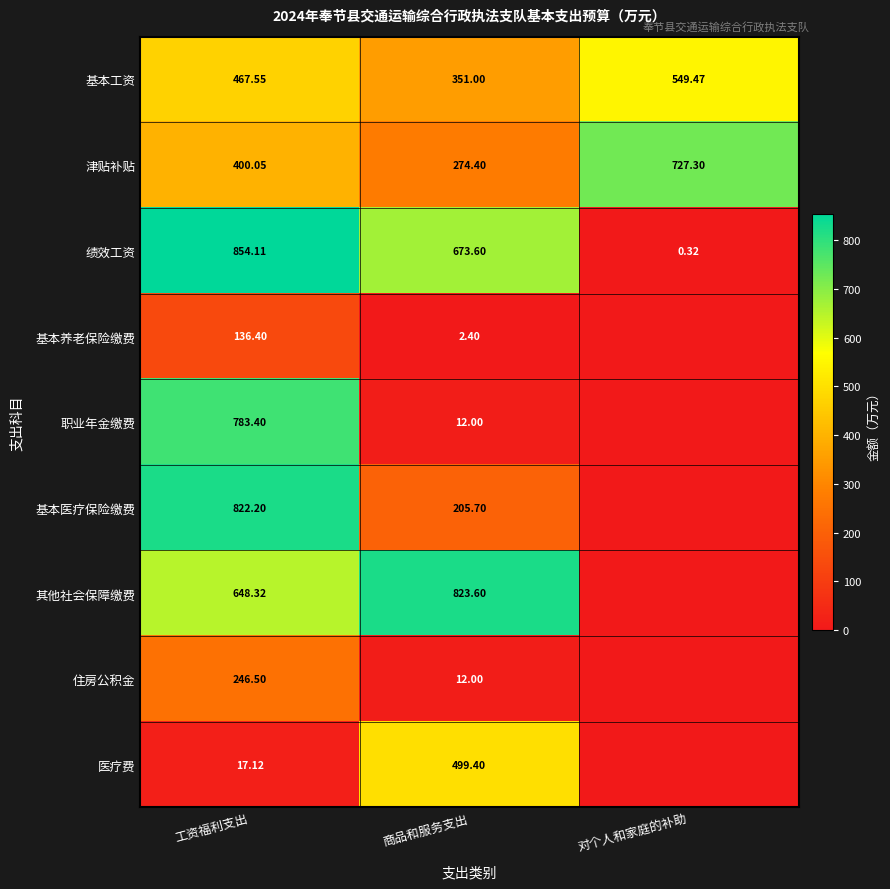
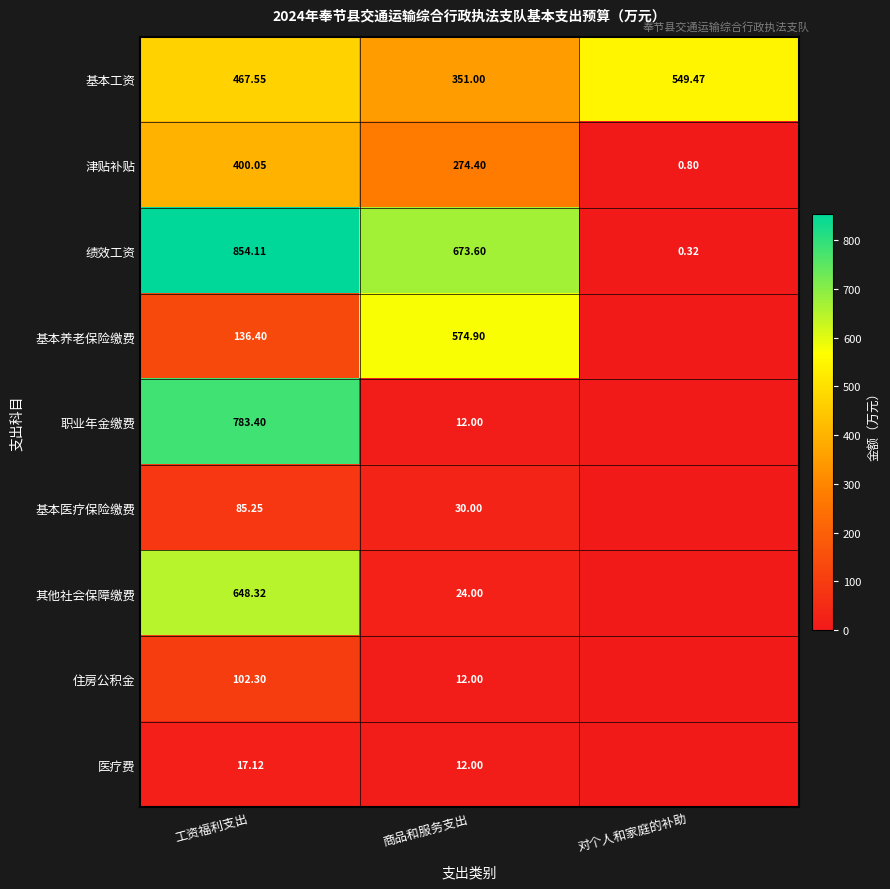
  {
    "基本工资": {
      "工资福利支出": 467.55,
      "商品和服务支出": 351.00,
      "对个人和家庭的补助": 549.47
    },
    "津贴补贴": {
      "工资福利支出": 400.05,
      "商品和服务支出": 274.40,
-     "对个人和家庭的补助": 727.30
+     "对个人和家庭的补助": 0.80
    },
    "绩效工资": {
      "工资福利支出": 854.11,
      "商品和服务支出": 673.60,
      "对个人和家庭的补助": 0.32
    },
    "基本养老保险缴费": {
      "工资福利支出": 136.40,
-     "商品和服务支出": 2.40
+     "商品和服务支出": 574.90
    },
    "职业年金缴费": {
      "工资福利支出": 783.40,
      "商品和服务支出": 12.00
    },
    "基本医疗保险缴费": {
-     "工资福利支出": 822.20,
-     "商品和服务支出": 205.70
+     "工资福利支出": 85.25,
+     "商品和服务支出": 30.00
    },
    "其他社会保障缴费": {
      "工资福利支出": 648.32,
-     "商品和服务支出": 823.60
+     "商品和服务支出": 24.00
    },
    "住房公积金": {
-     "工资福利支出": 246.50,
+     "工资福利支出": 102.30,
      "商品和服务支出": 12.00
    },
    "医疗费": {
      "工资福利支出": 17.12,
-     "商品和服务支出": 499.40
+     "商品和服务支出": 12.00
    }
  }
